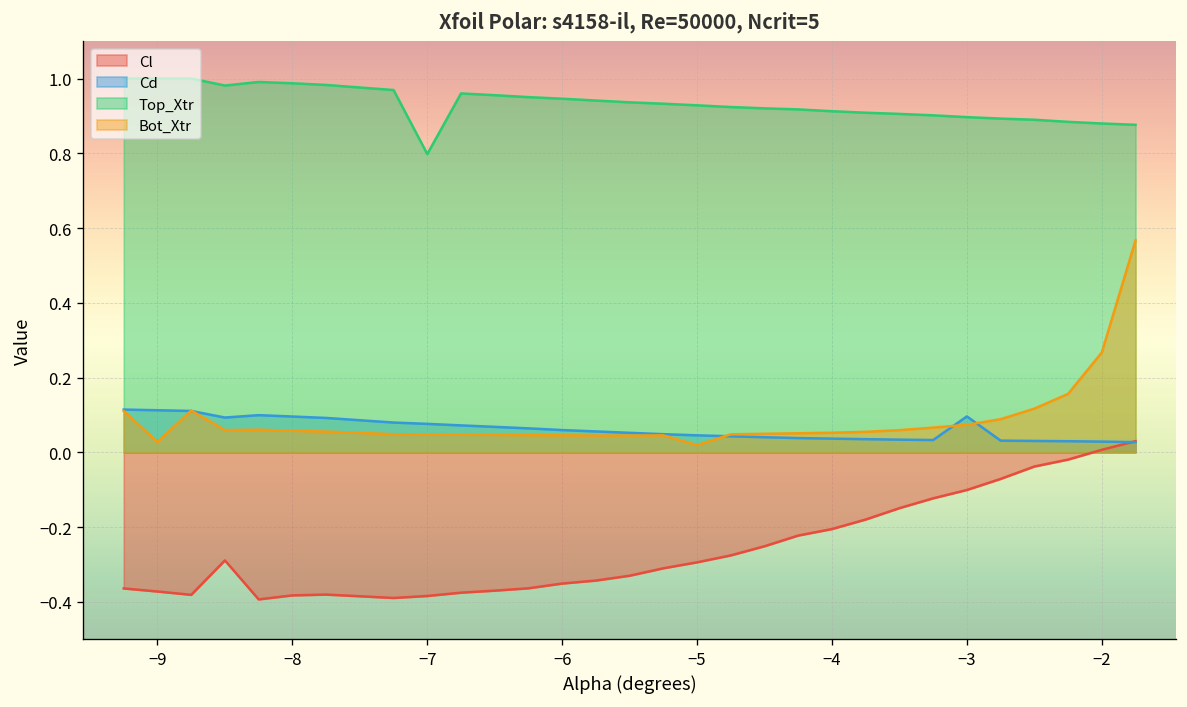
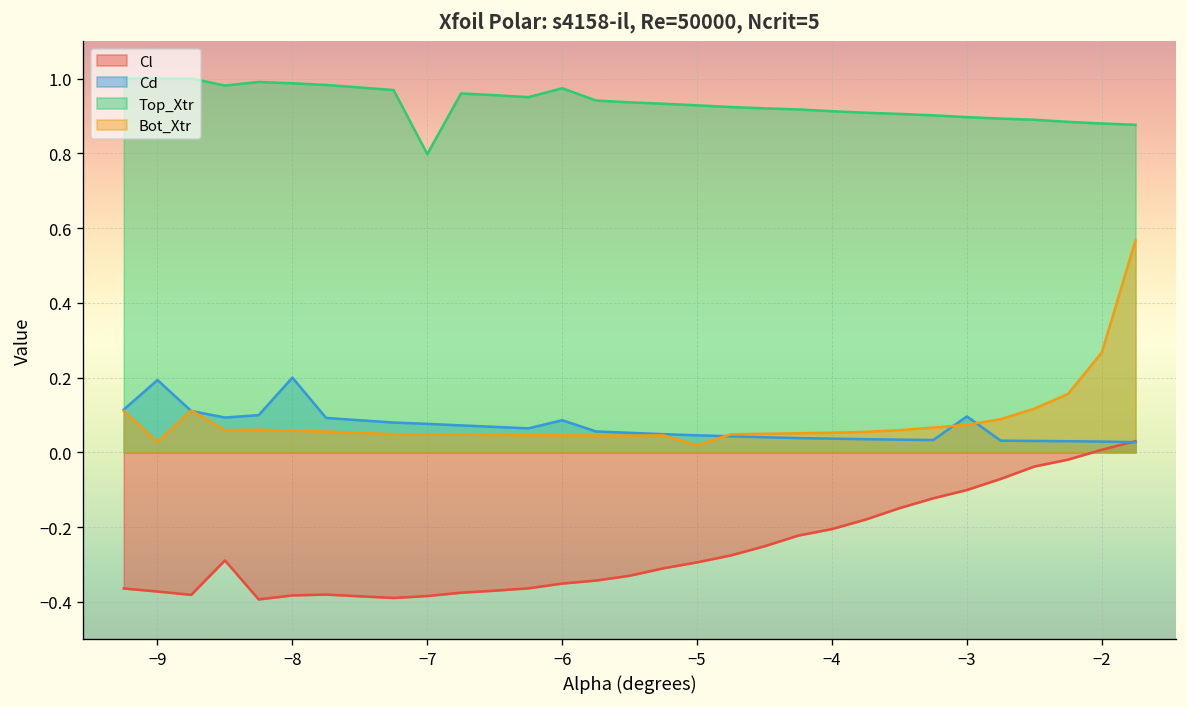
  {
    "Cd": {
-     "−9": 0.11,
-     "−8": 0.10,
+     "−9": 0.19,
+     "−8": 0.20,
      "−7": 0.08,
-     "−6": 0.06,
+     "−6": 0.09,
      "−5": 0.05,
      "−4": 0.04,
      "−3": 0.10,
      "−2": 0.03
    },
    "Top_Xtr": {
      "−8": 0.99,
      "−7": 0.80,
-     "−6": 0.95,
+     "−6": 0.97,
      "−5": 0.93,
      "−4": 0.91,
      "−3": 0.90,
      "−2": 0.88
    },
    "Bot_Xtr": {
      "−9": 0.03,
      "−8": 0.06,
      "−7": 0.05,
      "−6": 0.05,
      "−5": 0.02,
      "−4": 0.05,
      "−3": 0.07,
      "−2": 0.27
    }
  }
